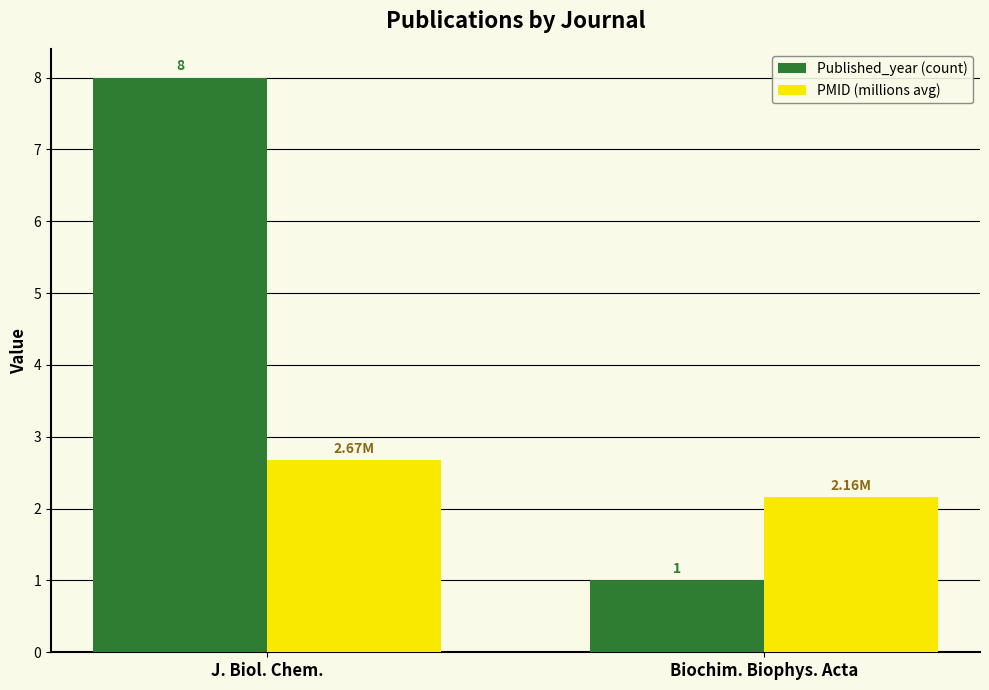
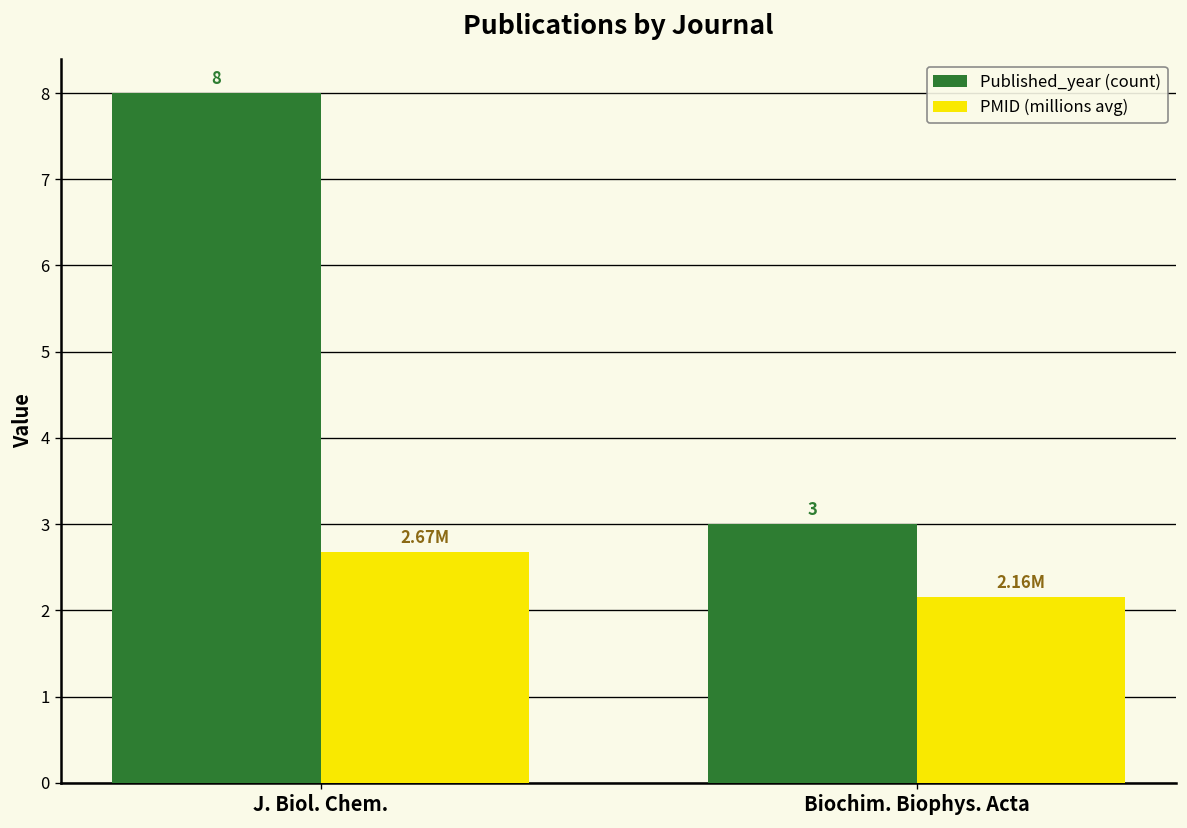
  {
    "Published_year (count)": {
      "J. Biol. Chem.": "8",
-     "Biochim. Biophys. Acta": "1"
+     "Biochim. Biophys. Acta": "3"
    },
    "PMID (millions avg)": {
      "J. Biol. Chem.": "2.67M",
      "Biochim. Biophys. Acta": "2.16M"
    }
  }
